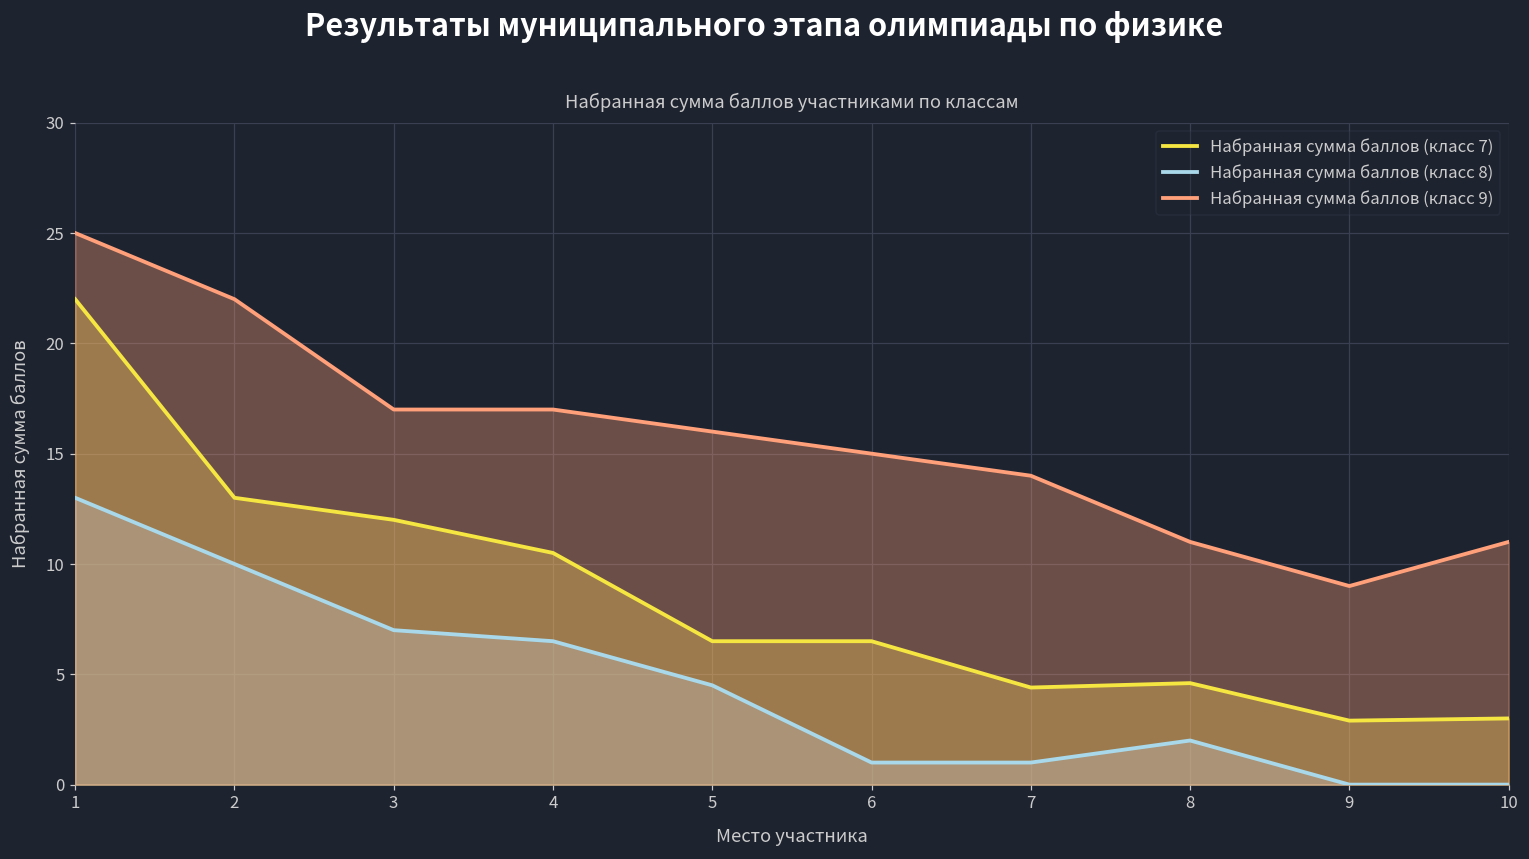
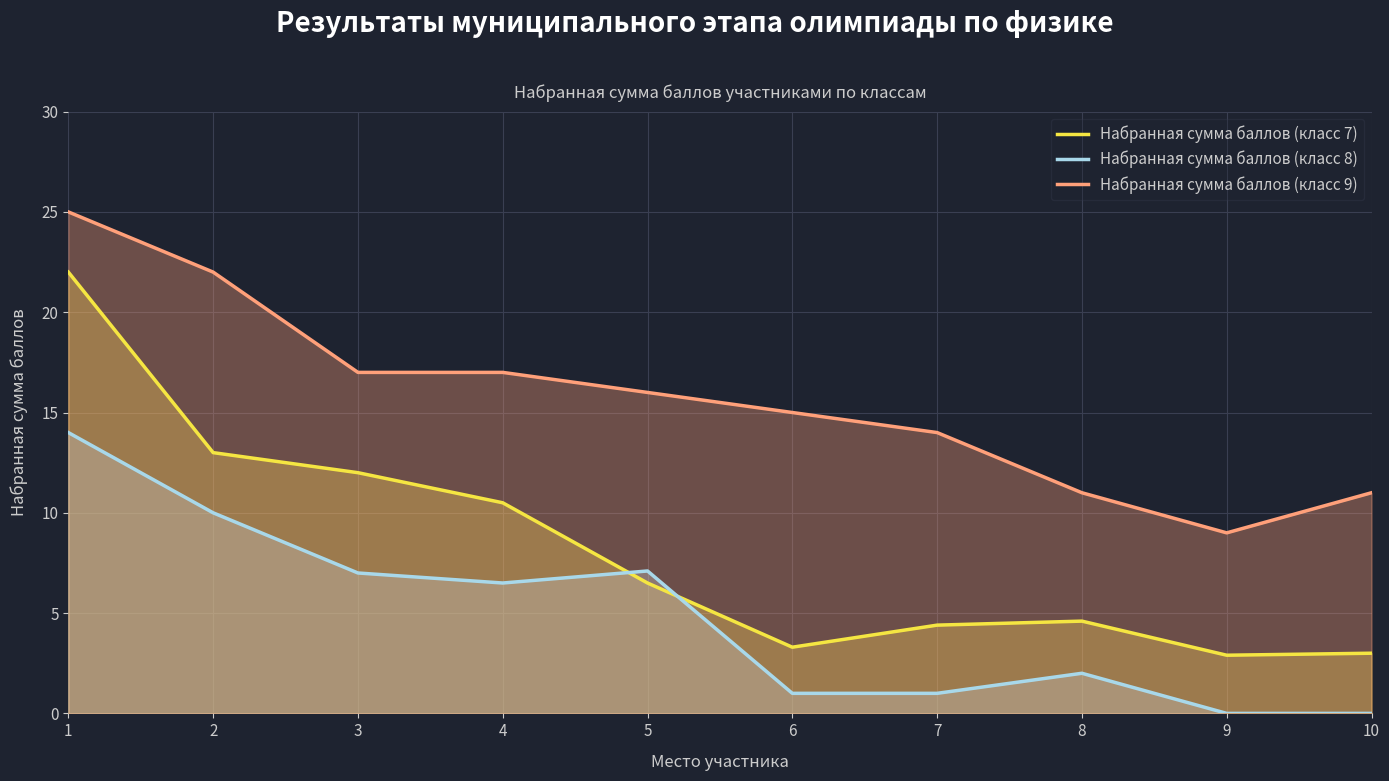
  {
    "Набранная сумма баллов (класс 7)": {
      "1": 22.0,
      "2": 13.0,
      "3": 12.0,
      "4": 10.5,
      "5": 6.5,
-     "6": 6.5,
+     "6": 3.3,
      "7": 4.4,
      "8": 4.6,
      "9": 2.9,
      "10": 3.0
    },
    "Набранная сумма баллов (класс 8)": {
-     "1": 13,
+     "1": 14,
      "2": 10.0,
      "3": 7.0,
      "4": 6.5,
-     "5": 4.5,
+     "5": 7.1,
      "6": 1.0,
      "7": 1.0,
      "8": 2.0,
      "9": 0.0,
      "10": 0.0
    },
    "Набранная сумма баллов (класс 9)": {
      "1": 25.0,
      "2": 22.0,
      "3": 17.0,
      "4": 17.0,
      "5": 16.0,
      "6": 15.0,
      "7": 14.0,
      "8": 11.0,
      "9": 9.0,
      "10": 11.0
    }
  }
